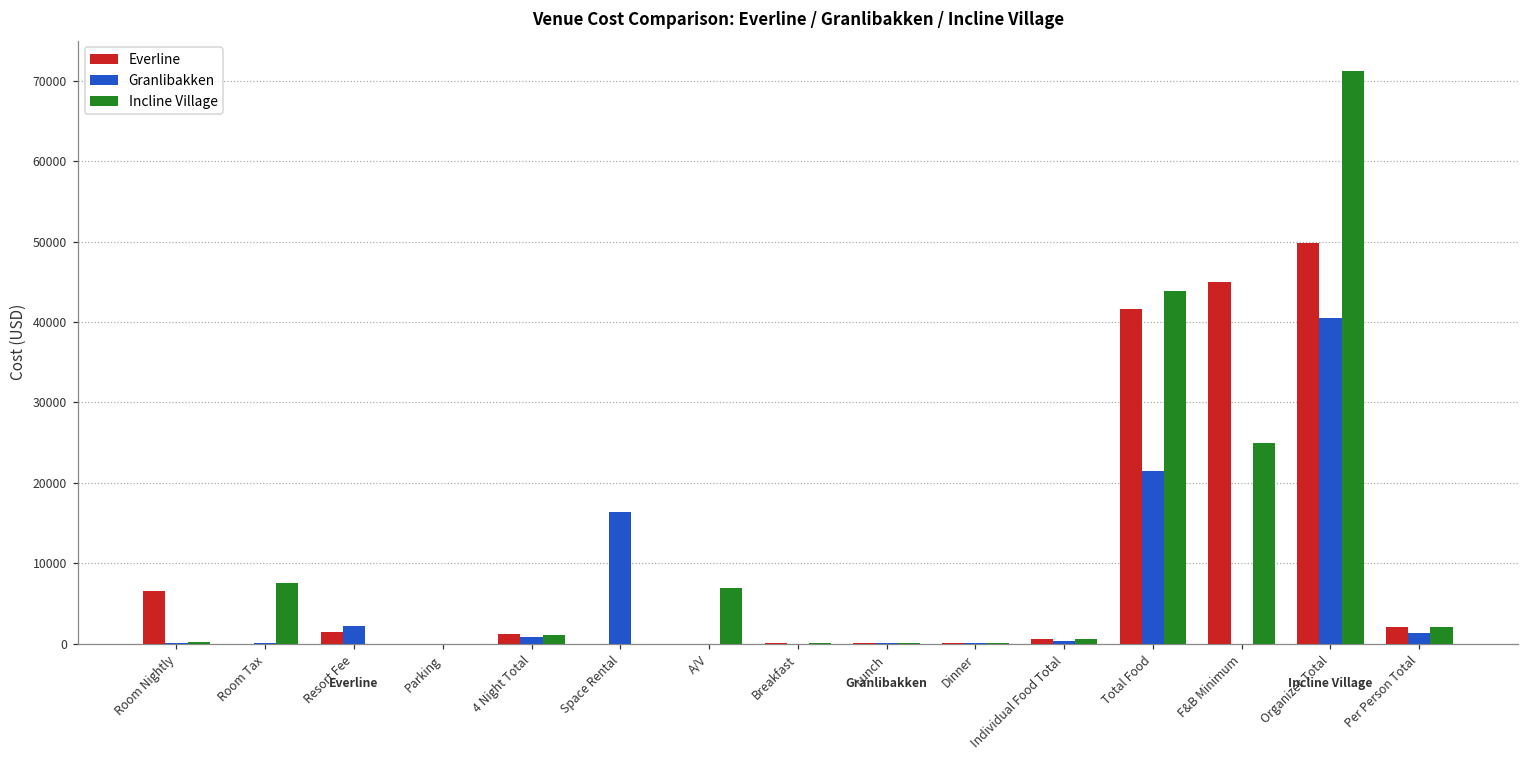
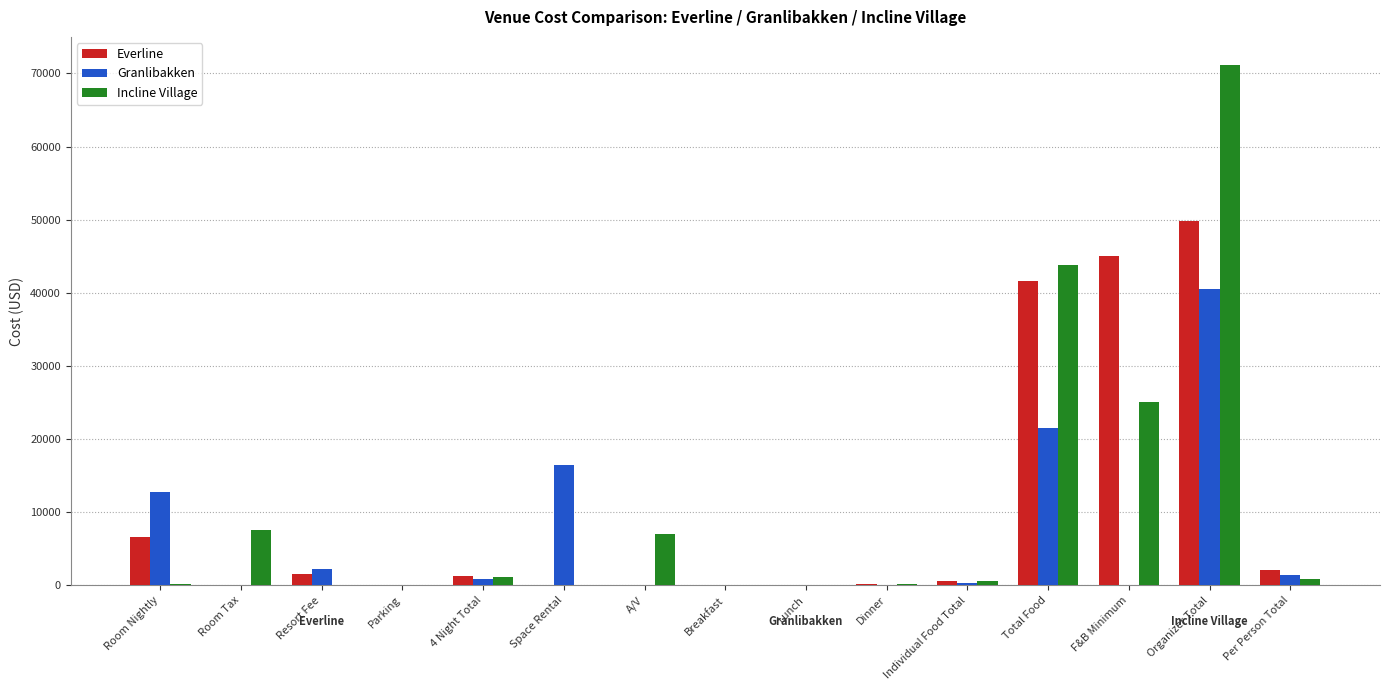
  {
    "Everline": {
      "Room Nightly": 7000,
      "Resort Fee": 2000,
      "4 Night Total": 1000,
      "Space Rental": 0,
      "A/V": 0,
      "Individual Food Total": 1000,
      "Total Food": 42000,
      "F&B Minimum": 45000,
      "Organizer Total": 50000,
      "Per Person Total": 2000
    },
    "Granlibakken": {
-     "Room Nightly": 0,
+     "Room Nightly": 13000,
      "Resort Fee": 2000,
      "Parking": 0,
      "4 Night Total": 1000,
      "Space Rental": 16000,
      "A/V": 0,
      "Total Food": 21000,
      "F&B Minimum": 0,
      "Organizer Total": 41000,
      "Per Person Total": 1000
    },
    "Incline Village": {
      "Room Tax": 8000,
      "4 Night Total": 1000,
      "Space Rental": 0,
      "A/V": 7000,
      "Individual Food Total": 1000,
      "Total Food": 44000,
      "F&B Minimum": 25000,
      "Organizer Total": 71000,
-     "Per Person Total": 2000
+     "Per Person Total": 1000
    }
  }
